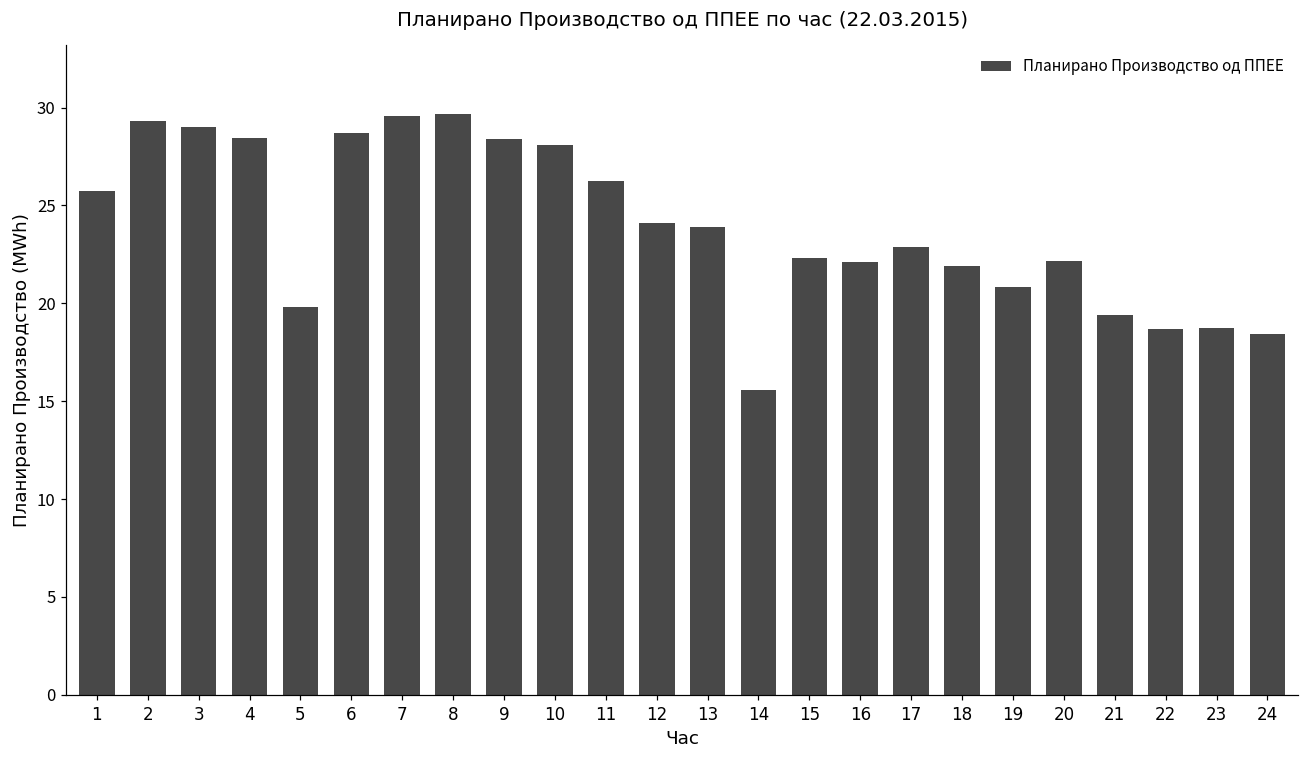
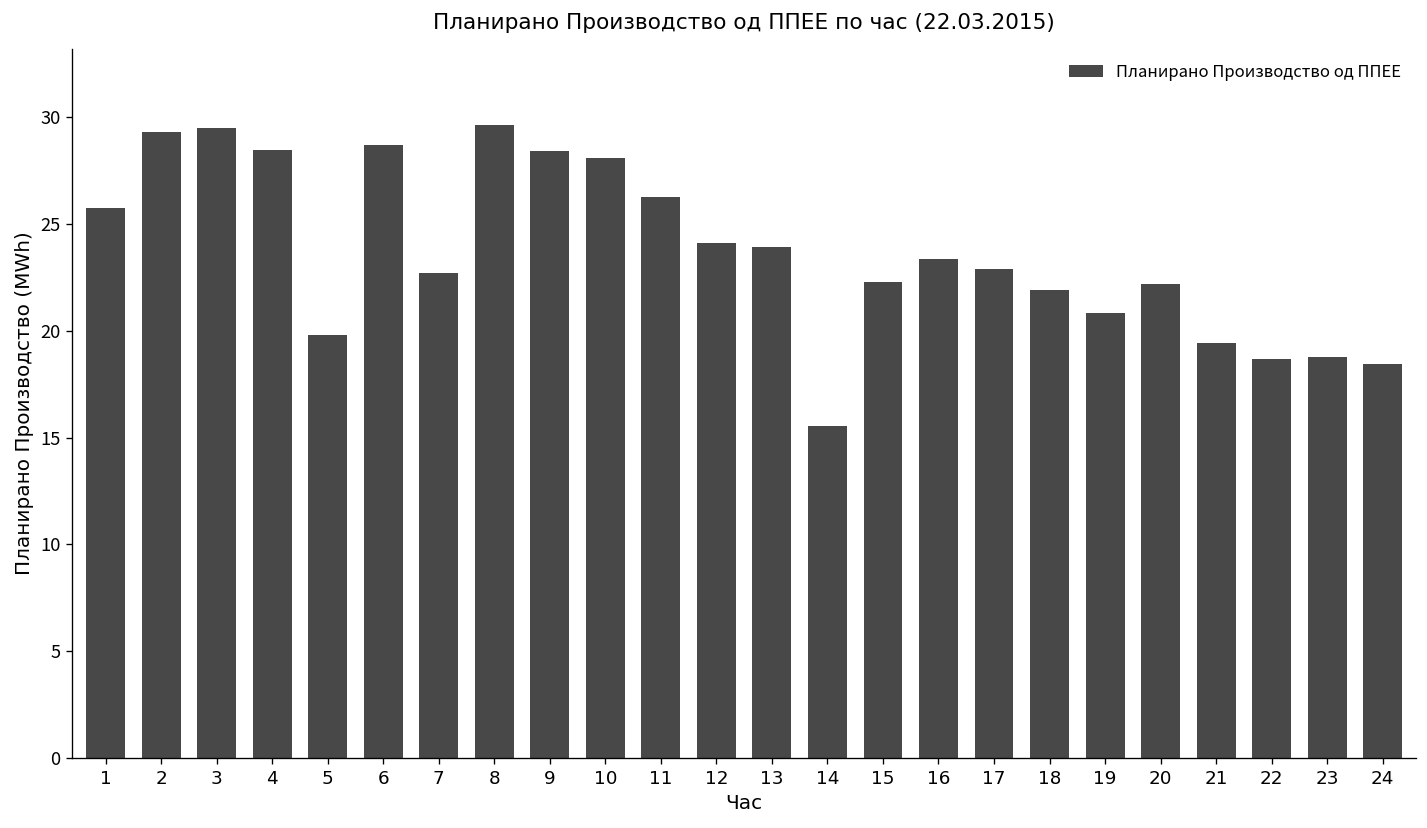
  {
    "1": 25.8,
    "2": 29.3,
-   "3": 29.0,
+   "3": 29.5,
    "4": 28.5,
    "5": 19.8,
    "6": 28.7,
-   "7": 29.6,
+   "7": 22.7,
    "8": 29.6,
    "9": 28.4,
    "10": 28.1,
    "11": 26.3,
    "12": 24.1,
    "13": 23.9,
    "14": 15.6,
    "15": 22.3,
-   "16": 22.1,
+   "16": 23.4,
    "17": 22.9,
    "18": 21.9,
    "19": 20.8,
    "20": 22.2,
    "21": 19.4,
    "22": 18.7,
    "23": 18.8,
    "24": 18.4
  }
